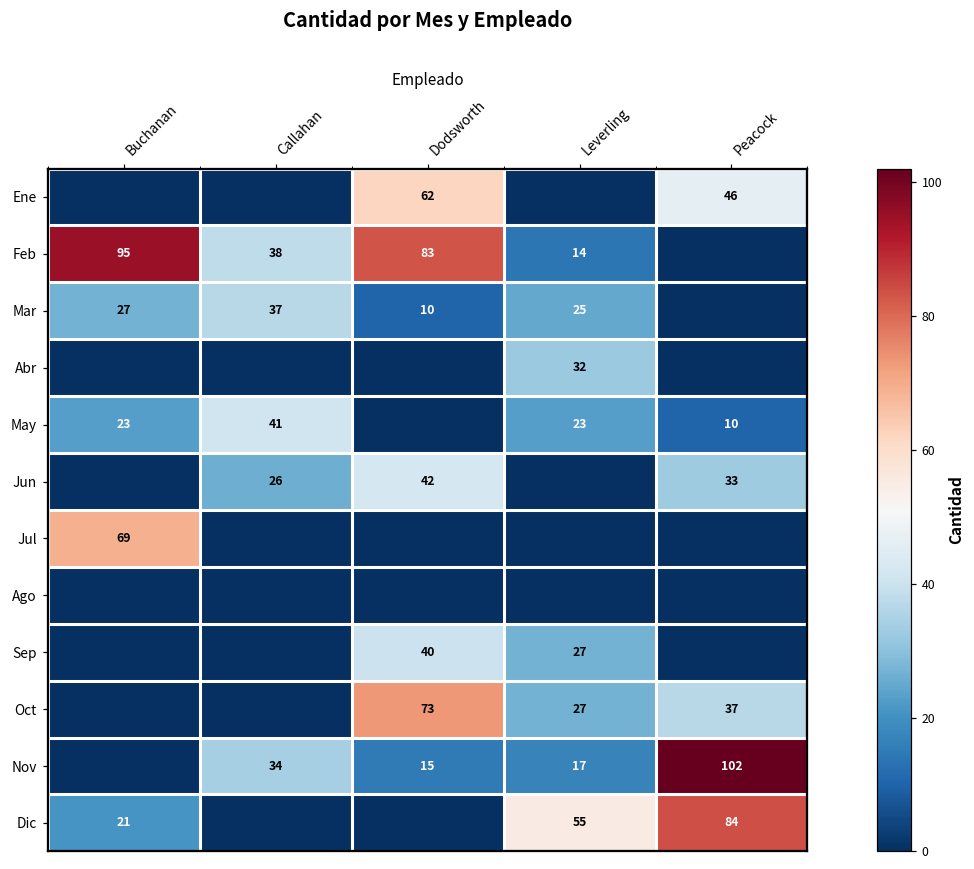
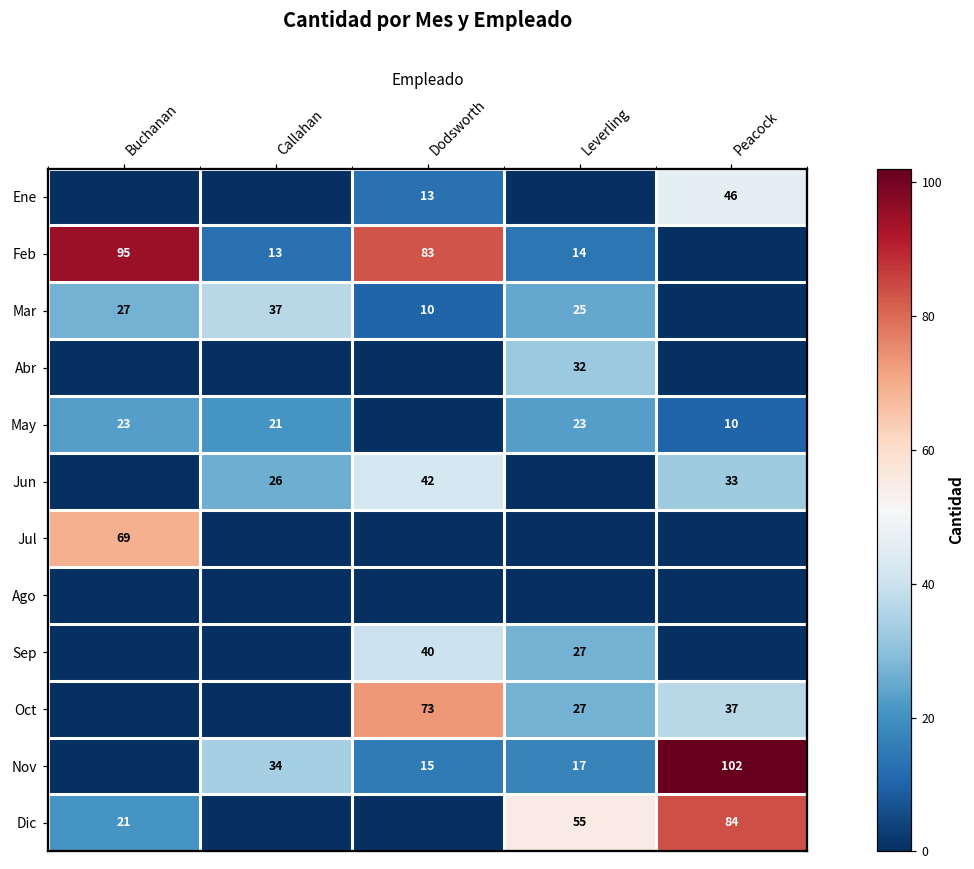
  {
    "Ene": {
-     "Dodsworth": 62,
+     "Dodsworth": 13,
      "Peacock": 46
    },
    "Feb": {
      "Buchanan": 95,
-     "Callahan": 38,
+     "Callahan": 13,
      "Dodsworth": 83,
      "Leverling": 14
    },
    "Mar": {
      "Buchanan": 27,
      "Callahan": 37,
      "Dodsworth": 10,
      "Leverling": 25
    },
    "Abr": {
      "Leverling": 32
    },
    "May": {
      "Buchanan": 23,
-     "Callahan": 41,
+     "Callahan": 21,
      "Leverling": 23,
      "Peacock": 10
    },
    "Jun": {
      "Callahan": 26,
      "Dodsworth": 42,
      "Peacock": 33
    },
    "Jul": {
      "Buchanan": 69
    },
    "Sep": {
      "Dodsworth": 40,
      "Leverling": 27
    },
    "Oct": {
      "Dodsworth": 73,
      "Leverling": 27,
      "Peacock": 37
    },
    "Nov": {
      "Callahan": 34,
      "Dodsworth": 15,
      "Leverling": 17,
      "Peacock": 102
    },
    "Dic": {
      "Buchanan": 21,
      "Leverling": 55,
      "Peacock": 84
    }
  }
